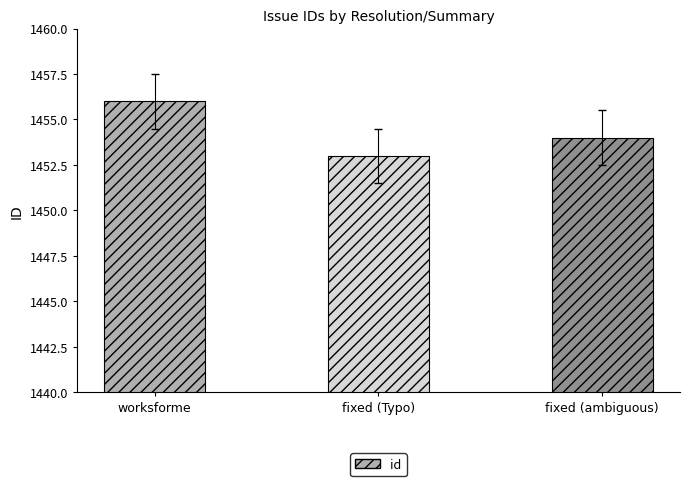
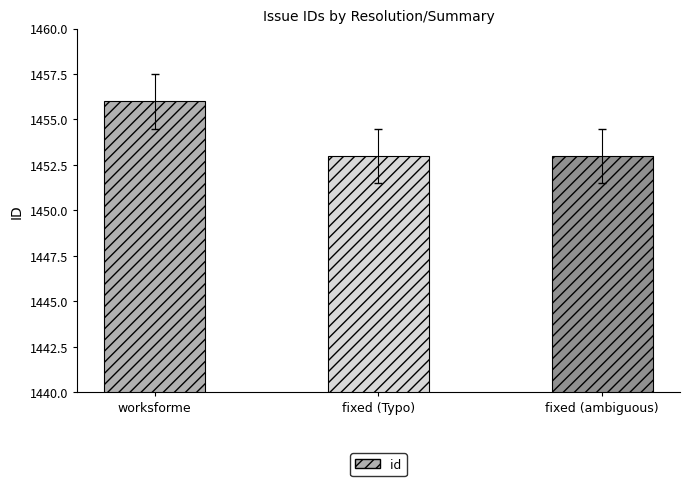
  {
    "id": {
      "worksforme": 1456,
      "fixed (Typo)": 1453,
-     "fixed (ambiguous)": 1454
+     "fixed (ambiguous)": 1453
    }
  }
